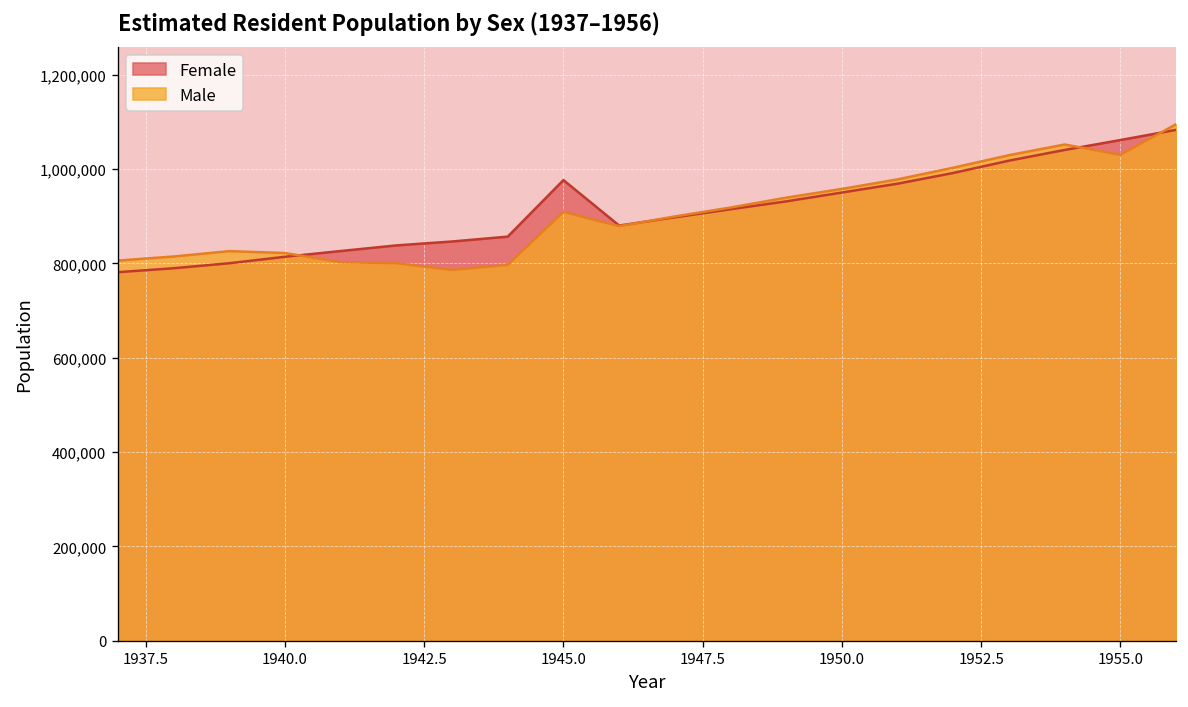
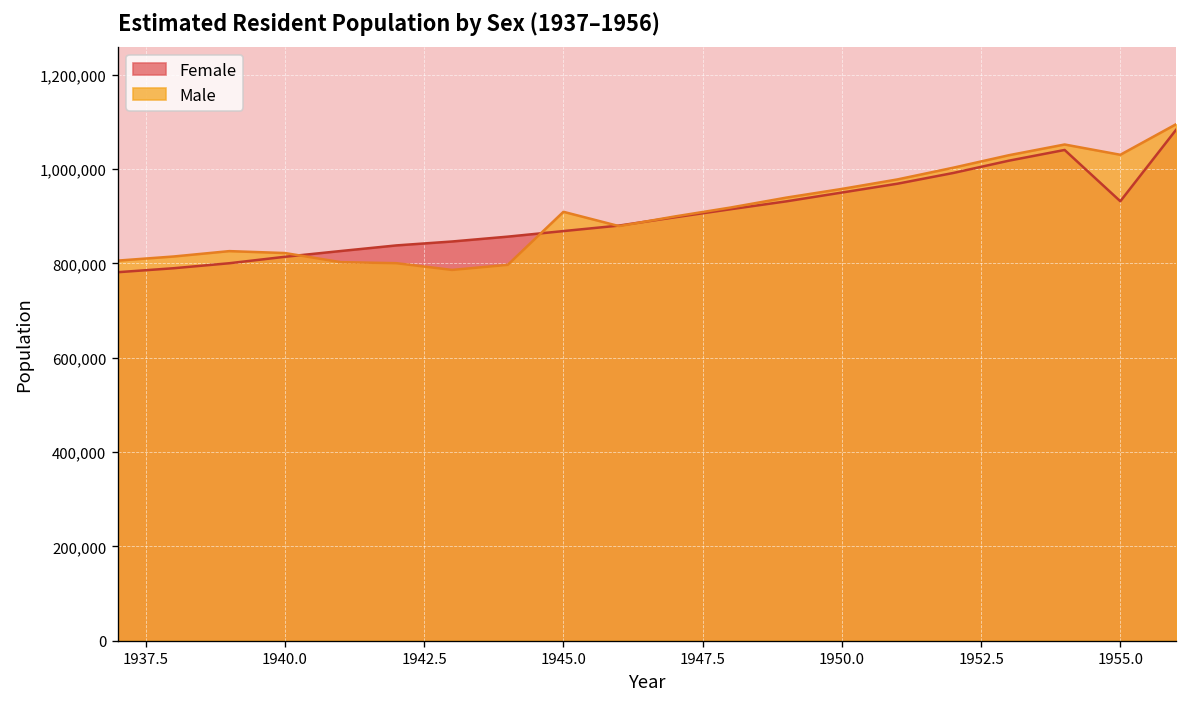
  {
    "Female": {
      "1940.0": "810,000",
-     "1945.0": "980,000",
+     "1945.0": "870,000",
      "1950.0": "950,000",
-     "1955.0": "1,060,000"
+     "1955.0": "930,000"
    },
    "Male": {
      "1940.0": "820,000",
      "1945.0": "910,000",
      "1950.0": "960,000",
      "1955.0": "1,030,000"
    }
  }
